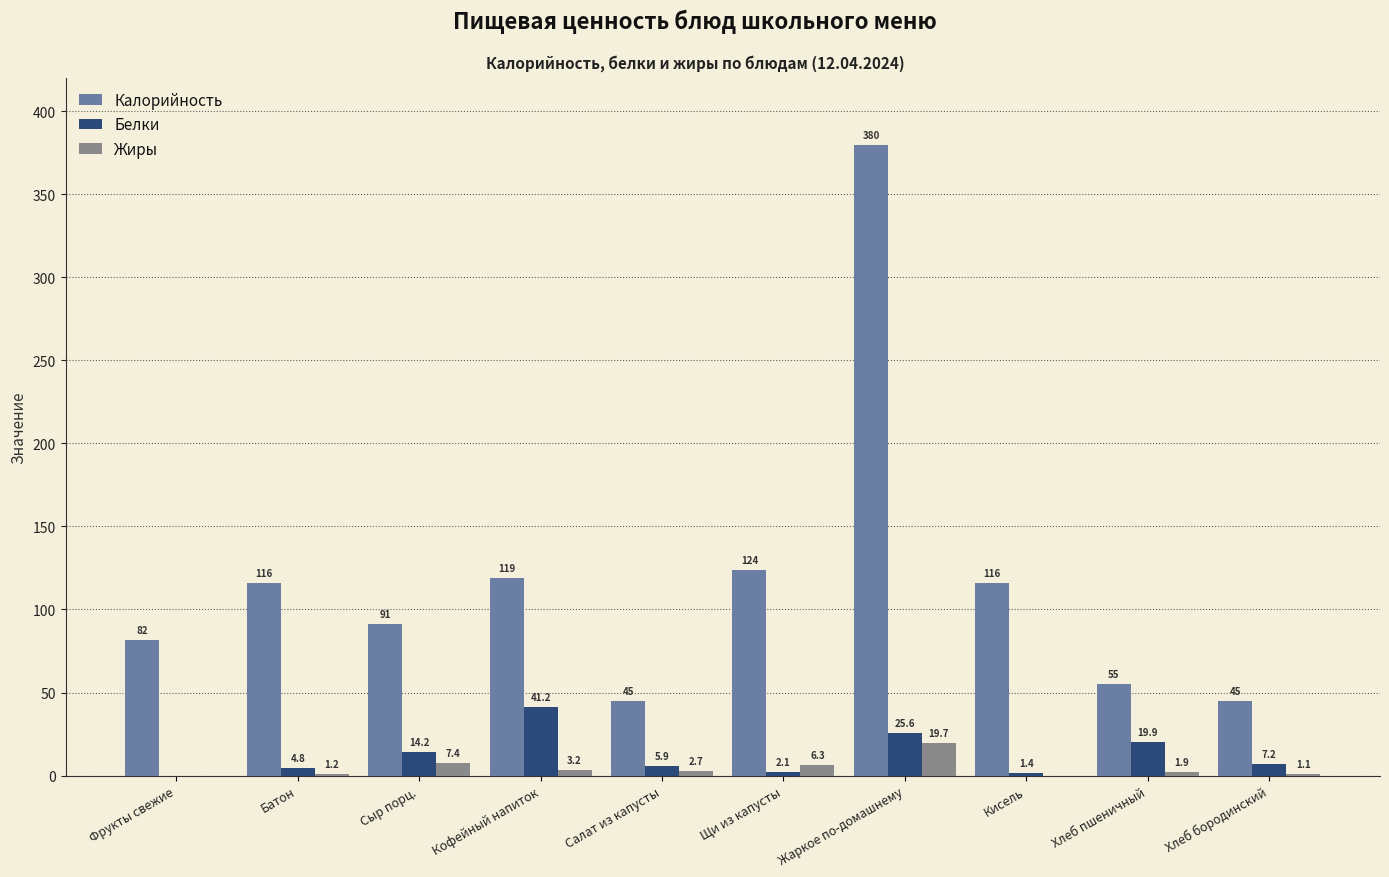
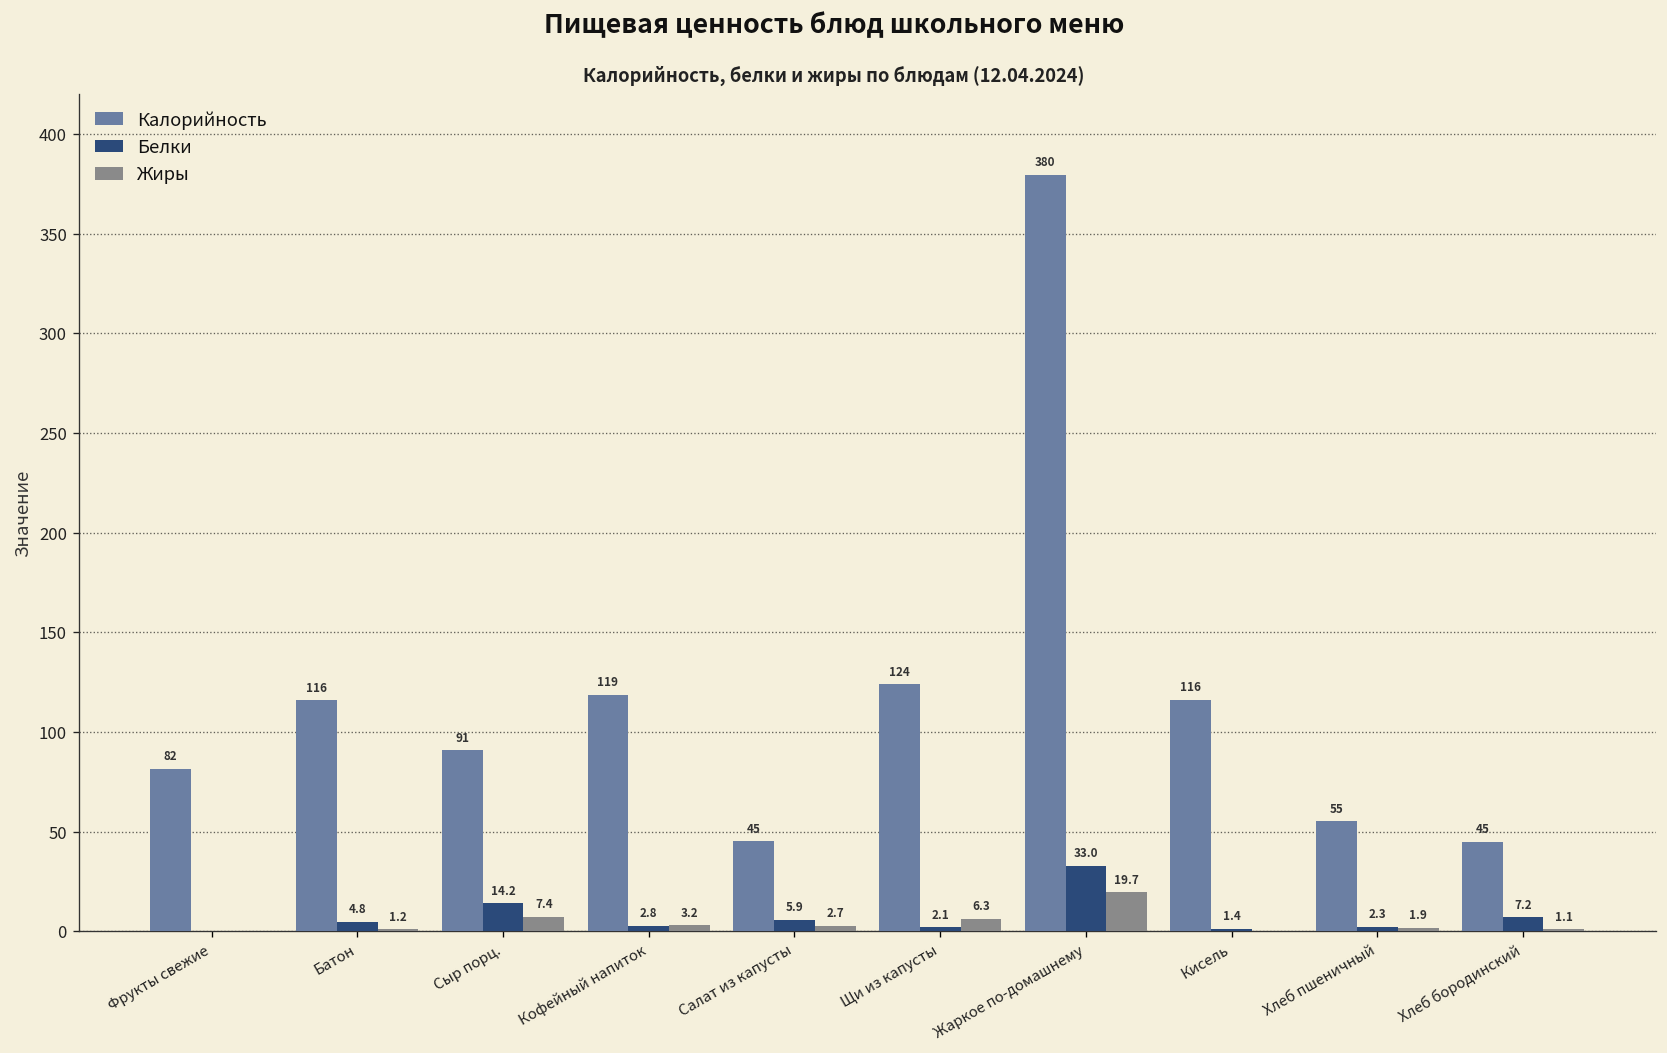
  {
    "Белки": {
      "Батон": 4.8,
      "Сыр порц.": 14.2,
-     "Кофейный напиток": 41.2,
+     "Кофейный напиток": 2.8,
      "Салат из капусты": 5.9,
      "Щи из капусты": 2.1,
-     "Жаркое по-домашнему": 25.6,
+     "Жаркое по-домашнему": 33.0,
      "Кисель": 1.4,
-     "Хлеб пшеничный": 19.9,
+     "Хлеб пшеничный": 2.3,
      "Хлеб бородинский": 7.2
    }
  }
